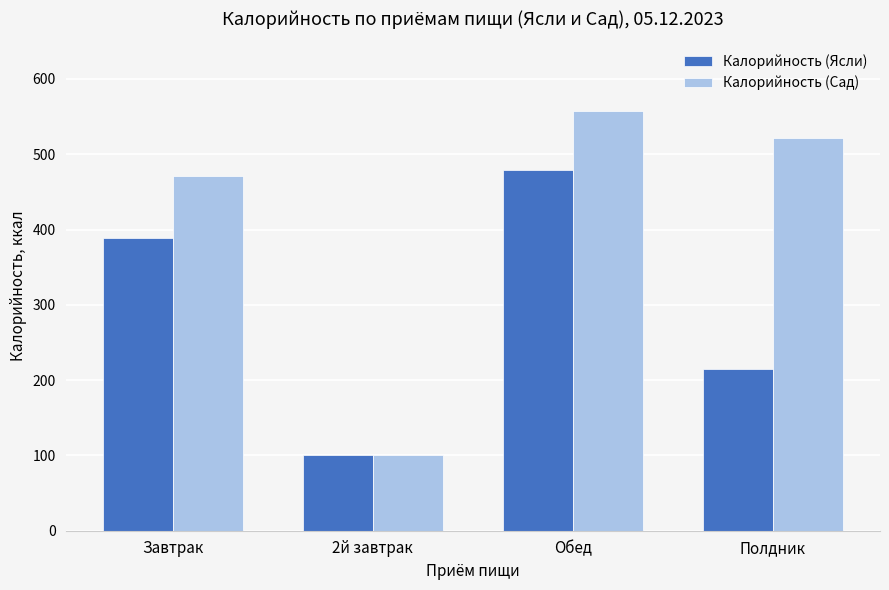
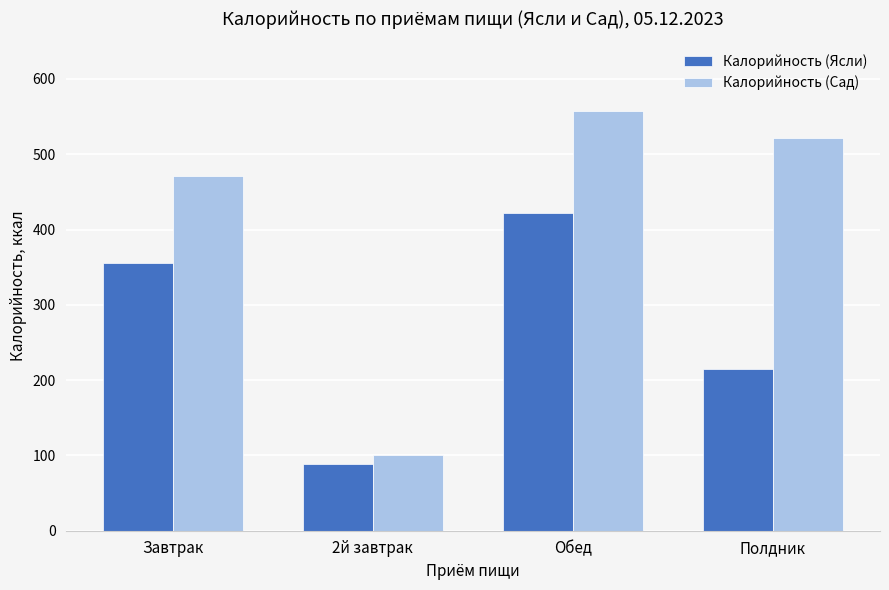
  {
    "Калорийность (Ясли)": {
-     "Завтрак": 390,
-     "2й завтрак": 100,
-     "Обед": 480,
+     "Завтрак": 360,
+     "2й завтрак": 90,
+     "Обед": 420,
      "Полдник": 210
    },
    "Калорийность (Сад)": {
      "Завтрак": 470,
      "2й завтрак": 100,
      "Обед": 560,
      "Полдник": 520
    }
  }
